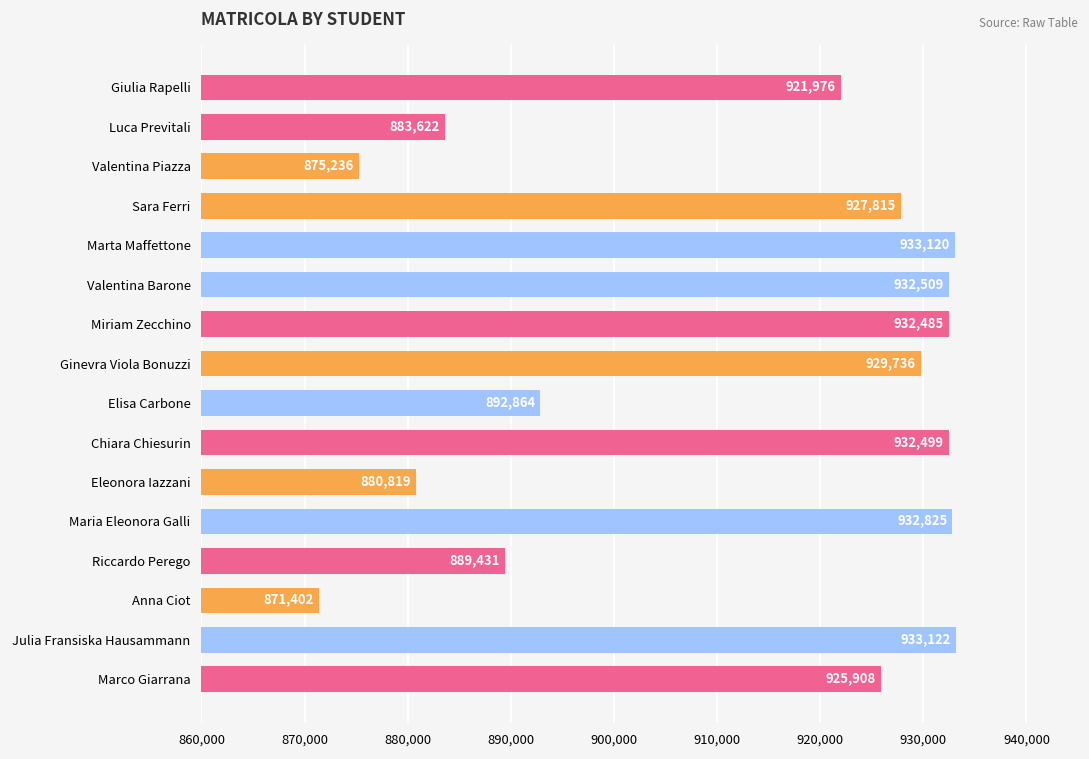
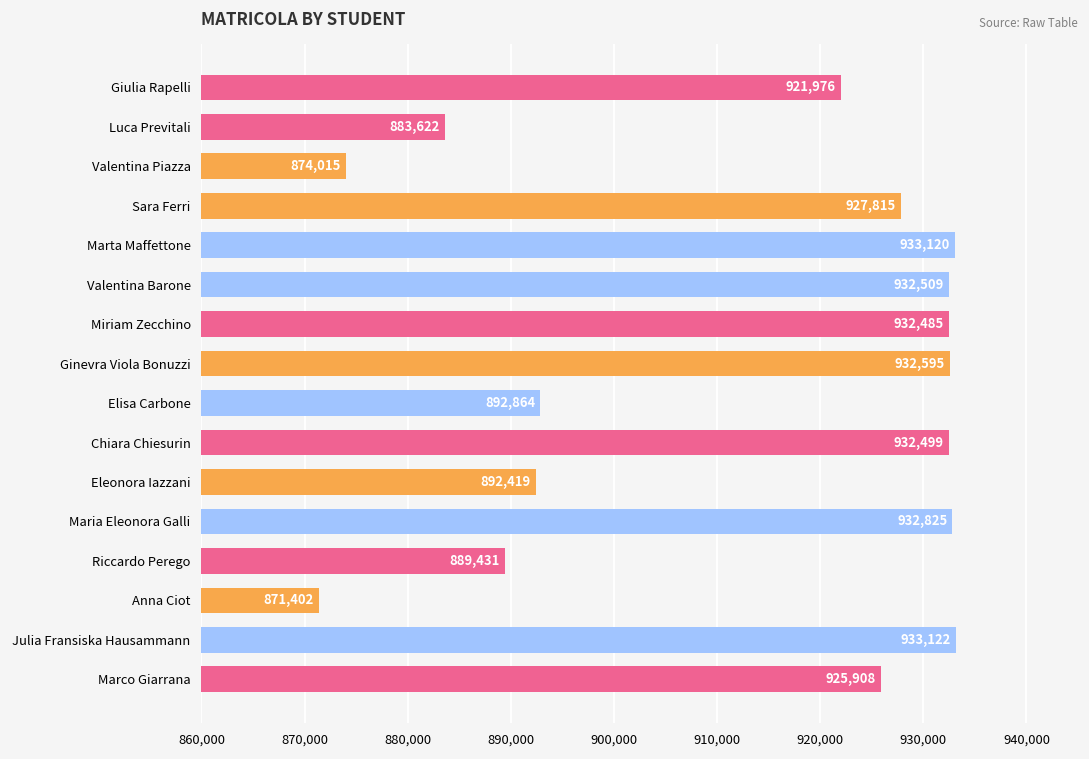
  {
    "Giulia Rapelli": "921,976",
    "Luca Previtali": "883,622",
-   "Valentina Piazza": "875,236",
+   "Valentina Piazza": "874,015",
    "Sara Ferri": "927,815",
    "Marta Maffettone": "933,120",
    "Valentina Barone": "932,509",
    "Miriam Zecchino": "932,485",
-   "Ginevra Viola Bonuzzi": "929,736",
+   "Ginevra Viola Bonuzzi": "932,595",
    "Elisa Carbone": "892,864",
    "Chiara Chiesurin": "932,499",
-   "Eleonora Iazzani": "880,819",
+   "Eleonora Iazzani": "892,419",
    "Maria Eleonora Galli": "932,825",
    "Riccardo Perego": "889,431",
    "Anna Ciot": "871,402",
    "Julia Fransiska Hausammann": "933,122",
    "Marco Giarrana": "925,908"
  }
